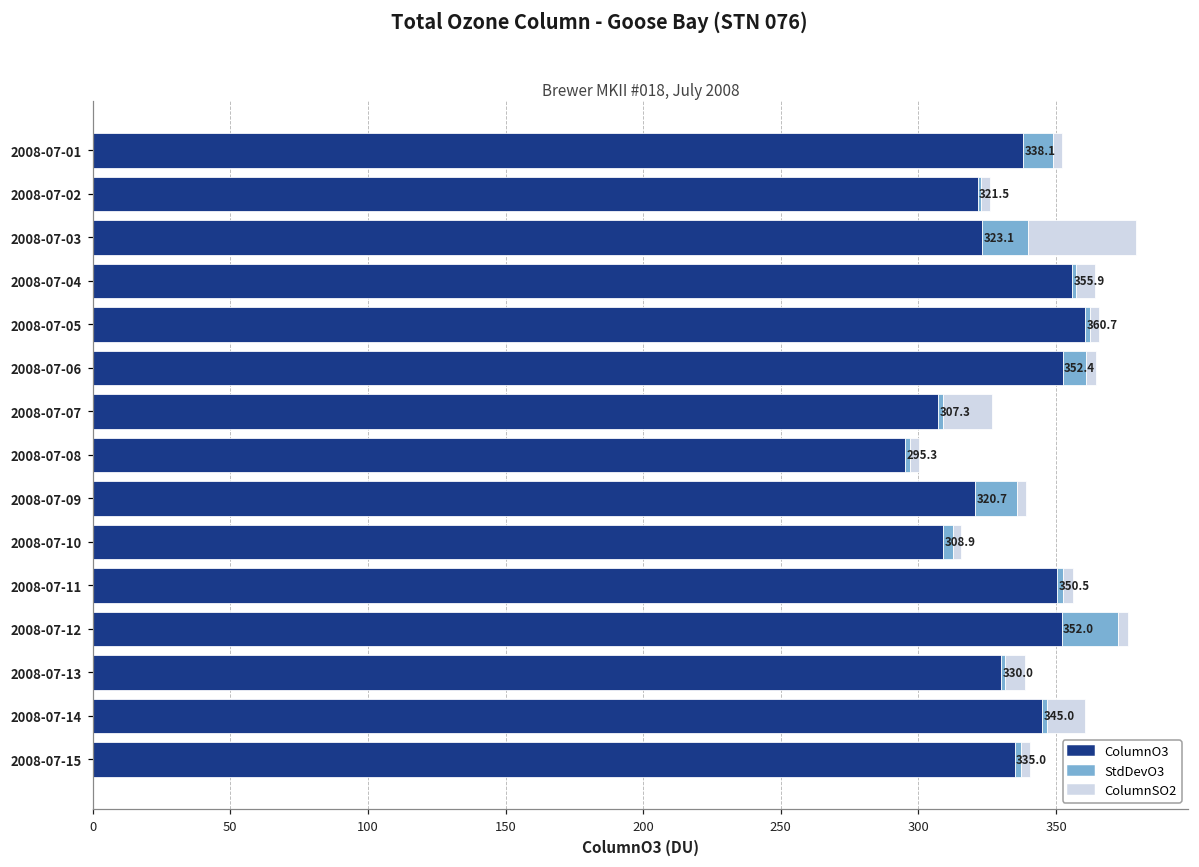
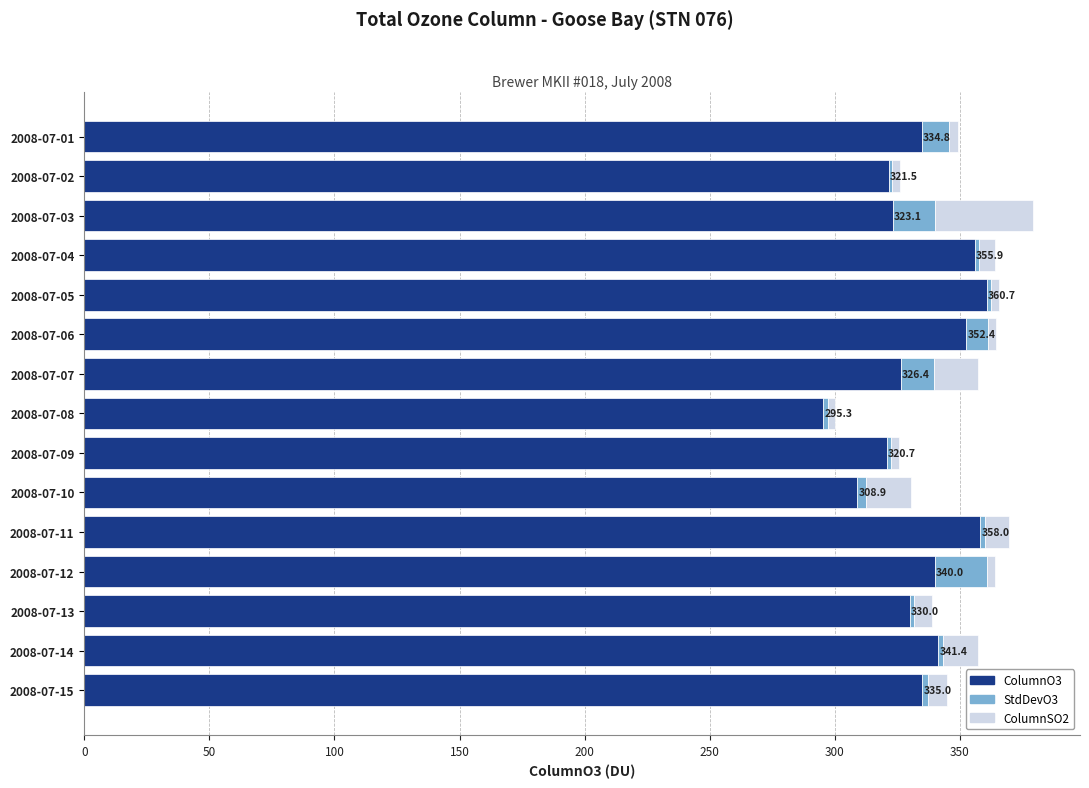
  {
    "ColumnO3": {
-     "2008-07-01": 338.1,
+     "2008-07-01": 334.8,
      "2008-07-02": 321.5,
      "2008-07-03": 323.1,
      "2008-07-04": 355.9,
      "2008-07-05": 360.7,
      "2008-07-06": 352.4,
-     "2008-07-07": 307.3,
+     "2008-07-07": 326.4,
      "2008-07-08": 295.3,
      "2008-07-09": 320.7,
      "2008-07-10": 308.9,
-     "2008-07-11": 350.5,
-     "2008-07-12": 352.0,
+     "2008-07-11": 358.0,
+     "2008-07-12": 340.0,
      "2008-07-13": 330.0,
-     "2008-07-14": 345.0,
+     "2008-07-14": 341.4,
      "2008-07-15": 335.0
    },
    "StdDevO3": {
      "2008-07-04": 2,
-     "2008-07-07": 2,
-     "2008-07-09": 15,
+     "2008-07-07": 13,
+     "2008-07-09": 2,
      "2008-07-10": 4,
      "2008-07-11": 2,
      "2008-07-13": 2,
      "2008-07-14": 2,
      "2008-07-15": 2
    },
    "ColumnSO2": {
      "2008-07-01": 4,
      "2008-07-03": 39,
      "2008-07-06": 4,
      "2008-07-07": 18,
-     "2008-07-10": 3,
-     "2008-07-11": 3,
+     "2008-07-10": 18,
+     "2008-07-11": 9,
      "2008-07-12": 3,
-     "2008-07-15": 3
+     "2008-07-15": 8
    }
  }
